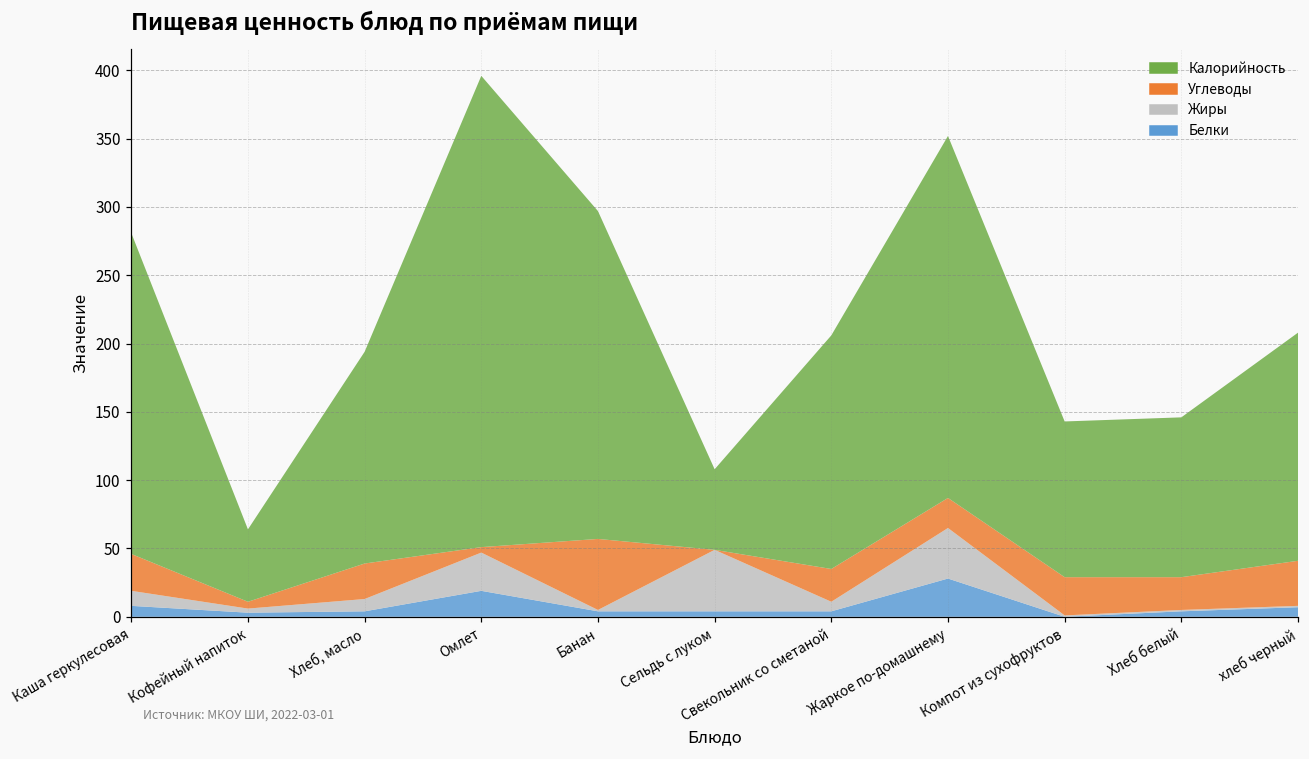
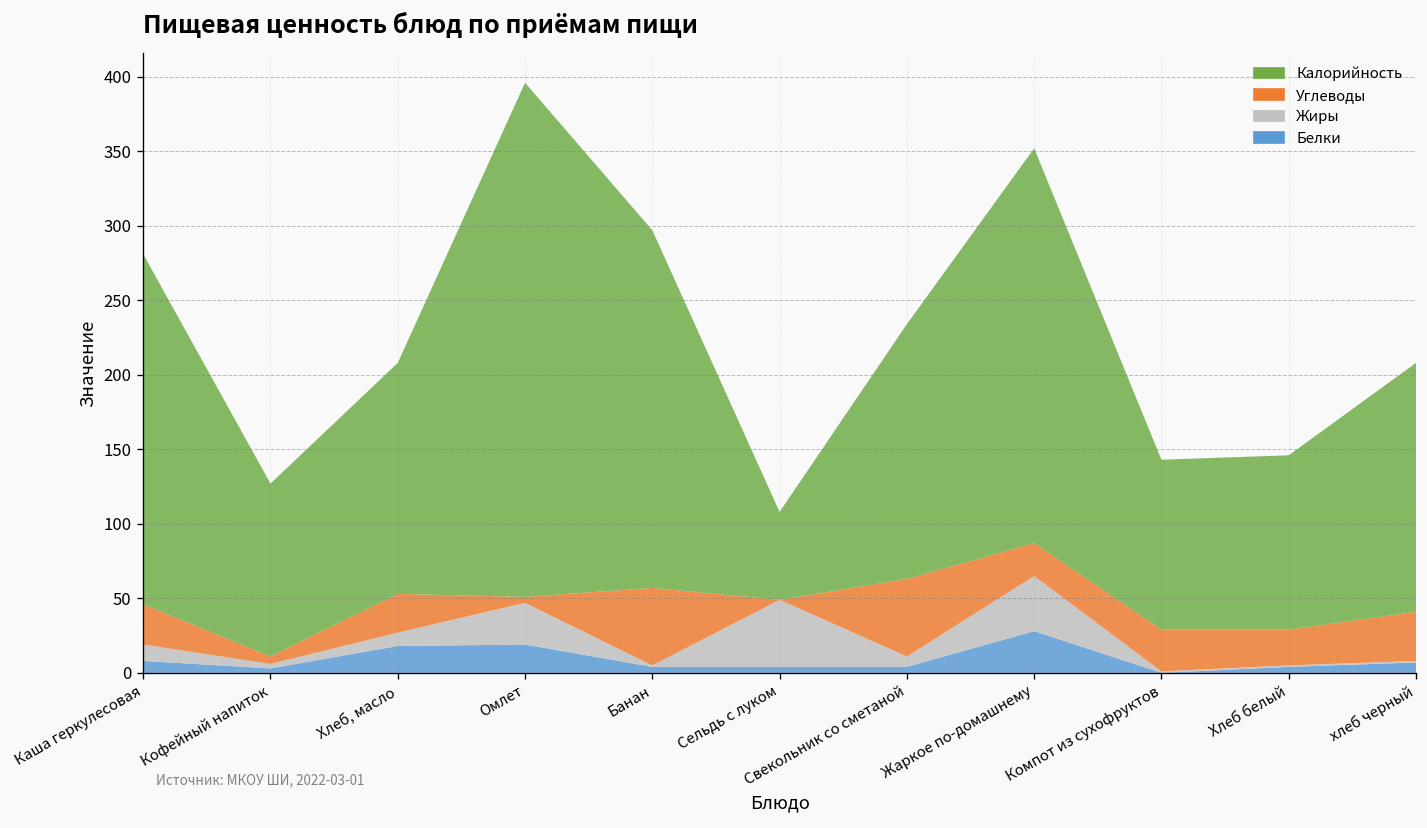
  {
    "Белки": {
      "Каша геркулесовая": 8,
      "Кофейный напиток": 3,
-     "Хлеб, масло": 4,
+     "Хлеб, масло": 18,
      "Омлет": 19,
      "Сельдь с луком": 4,
      "Свекольник со сметаной": 4,
      "Жаркое по-домашнему": 28
    },
    "Жиры": {
      "Каша геркулесовая": 11,
      "Кофейный напиток": 3,
      "Хлеб, масло": 9,
      "Омлет": 28,
      "Свекольник со сметаной": 7,
      "Жаркое по-домашнему": 37
    },
    "Углеводы": {
      "Каша геркулесовая": 27,
      "Кофейный напиток": 5,
      "Хлеб, масло": 26,
      "Омлет": 4,
      "Банан": 52,
-     "Свекольник со сметаной": 24,
+     "Свекольник со сметаной": 52,
      "Жаркое по-домашнему": 22,
      "Компот из сухофруктов": 28,
      "Хлеб белый": 24,
      "хлеб черный": 33
    },
    "Калорийность": {
      "Каша геркулесовая": 235,
-     "Кофейный напиток": 53,
+     "Кофейный напиток": 116,
      "Хлеб, масло": 155,
      "Омлет": 345,
      "Банан": 240,
      "Сельдь с луком": 59,
      "Свекольник со сметаной": 171,
      "Жаркое по-домашнему": 265,
      "Компот из сухофруктов": 114,
      "Хлеб белый": 117,
      "хлеб черный": 167
    }
  }
